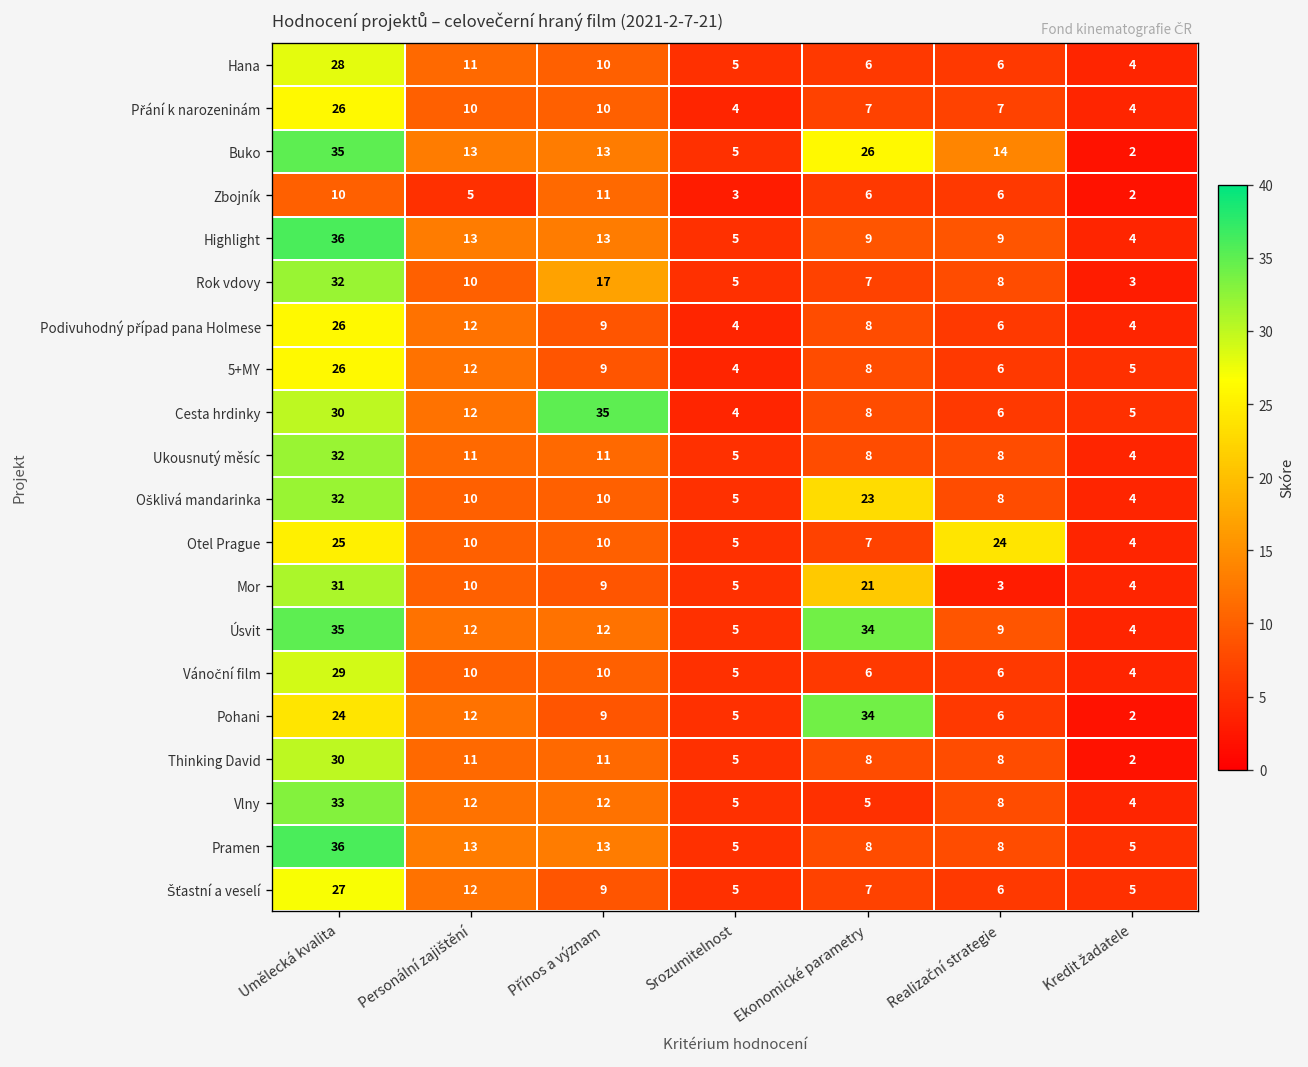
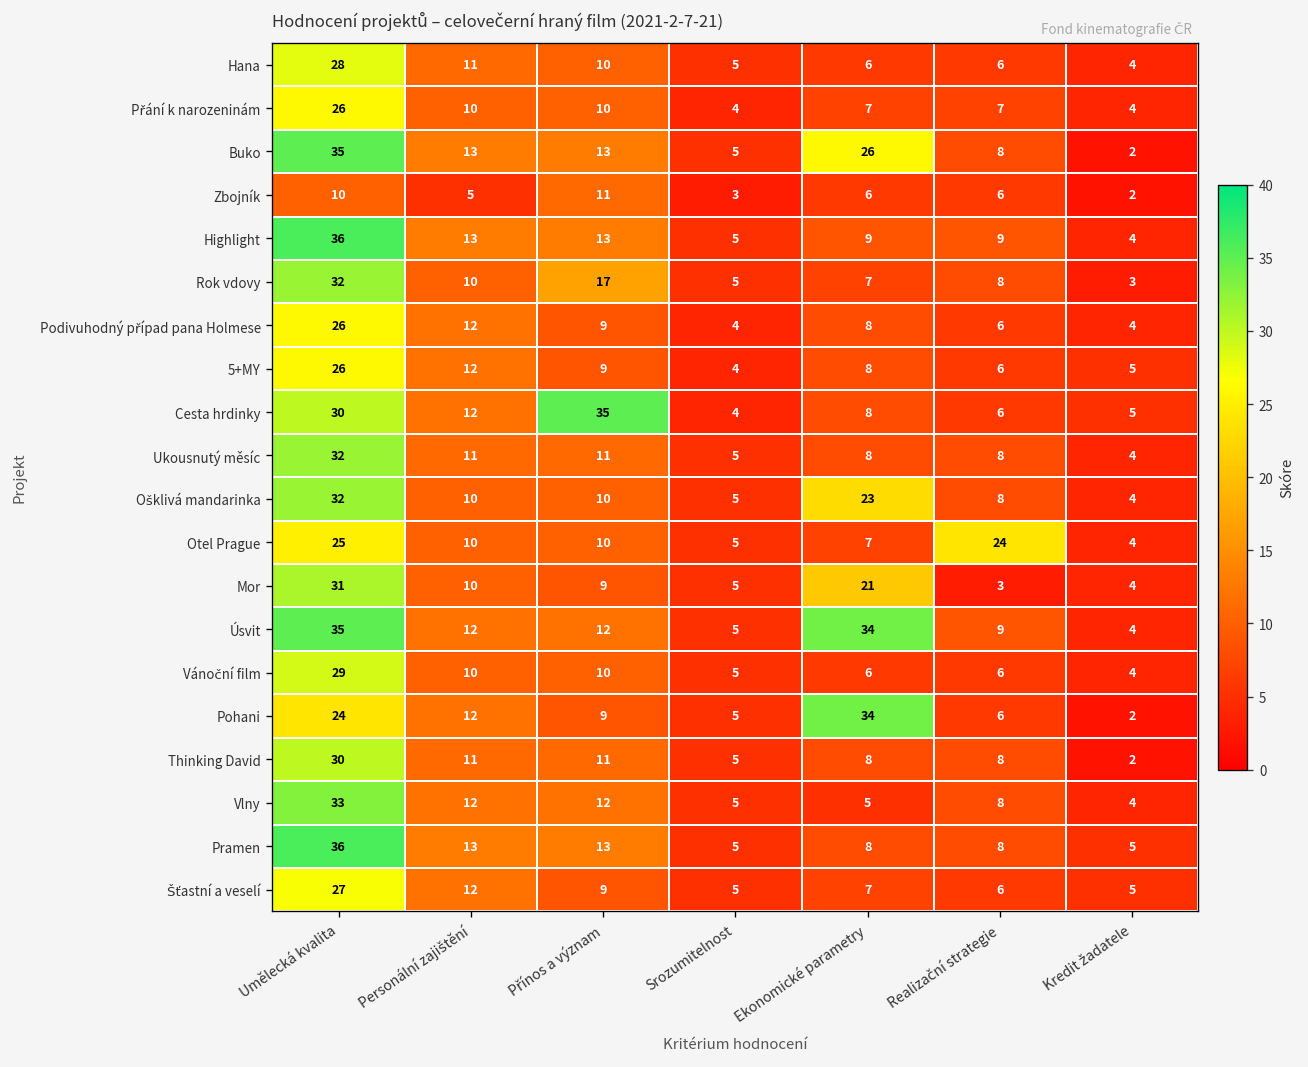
  {
    "Hana": {
      "Umělecká kvalita": 28,
      "Personální zajištění": 11,
      "Přínos a význam": 10,
      "Srozumitelnost": 5,
      "Ekonomické parametry": 6,
      "Realizační strategie": 6,
      "Kredit žadatele": 4
    },
    "Přání k narozeninám": {
      "Umělecká kvalita": 26,
      "Personální zajištění": 10,
      "Přínos a význam": 10,
      "Srozumitelnost": 4,
      "Ekonomické parametry": 7,
      "Realizační strategie": 7,
      "Kredit žadatele": 4
    },
    "Buko": {
      "Umělecká kvalita": 35,
      "Personální zajištění": 13,
      "Přínos a význam": 13,
      "Srozumitelnost": 5,
      "Ekonomické parametry": 26,
-     "Realizační strategie": 14,
+     "Realizační strategie": 8,
      "Kredit žadatele": 2
    },
    "Zbojník": {
      "Umělecká kvalita": 10,
      "Personální zajištění": 5,
      "Přínos a význam": 11,
      "Srozumitelnost": 3,
      "Ekonomické parametry": 6,
      "Realizační strategie": 6,
      "Kredit žadatele": 2
    },
    "Highlight": {
      "Umělecká kvalita": 36,
      "Personální zajištění": 13,
      "Přínos a význam": 13,
      "Srozumitelnost": 5,
      "Ekonomické parametry": 9,
      "Realizační strategie": 9,
      "Kredit žadatele": 4
    },
    "Rok vdovy": {
      "Umělecká kvalita": 32,
      "Personální zajištění": 10,
      "Přínos a význam": 17,
      "Srozumitelnost": 5,
      "Ekonomické parametry": 7,
      "Realizační strategie": 8,
      "Kredit žadatele": 3
    },
    "Podivuhodný případ pana Holmese": {
      "Umělecká kvalita": 26,
      "Personální zajištění": 12,
      "Přínos a význam": 9,
      "Srozumitelnost": 4,
      "Ekonomické parametry": 8,
      "Realizační strategie": 6,
      "Kredit žadatele": 4
    },
    "5+MY": {
      "Umělecká kvalita": 26,
      "Personální zajištění": 12,
      "Přínos a význam": 9,
      "Srozumitelnost": 4,
      "Ekonomické parametry": 8,
      "Realizační strategie": 6,
      "Kredit žadatele": 5
    },
    "Cesta hrdinky": {
      "Umělecká kvalita": 30,
      "Personální zajištění": 12,
      "Přínos a význam": 35,
      "Srozumitelnost": 4,
      "Ekonomické parametry": 8,
      "Realizační strategie": 6,
      "Kredit žadatele": 5
    },
    "Ukousnutý měsíc": {
      "Umělecká kvalita": 32,
      "Personální zajištění": 11,
      "Přínos a význam": 11,
      "Srozumitelnost": 5,
      "Ekonomické parametry": 8,
      "Realizační strategie": 8,
      "Kredit žadatele": 4
    },
    "Ošklivá mandarinka": {
      "Umělecká kvalita": 32,
      "Personální zajištění": 10,
      "Přínos a význam": 10,
      "Srozumitelnost": 5,
      "Ekonomické parametry": 23,
      "Realizační strategie": 8,
      "Kredit žadatele": 4
    },
    "Otel Prague": {
      "Umělecká kvalita": 25,
      "Personální zajištění": 10,
      "Přínos a význam": 10,
      "Srozumitelnost": 5,
      "Ekonomické parametry": 7,
      "Realizační strategie": 24,
      "Kredit žadatele": 4
    },
    "Mor": {
      "Umělecká kvalita": 31,
      "Personální zajištění": 10,
      "Přínos a význam": 9,
      "Srozumitelnost": 5,
      "Ekonomické parametry": 21,
      "Realizační strategie": 3,
      "Kredit žadatele": 4
    },
    "Úsvit": {
      "Umělecká kvalita": 35,
      "Personální zajištění": 12,
      "Přínos a význam": 12,
      "Srozumitelnost": 5,
      "Ekonomické parametry": 34,
      "Realizační strategie": 9,
      "Kredit žadatele": 4
    },
    "Vánoční film": {
      "Umělecká kvalita": 29,
      "Personální zajištění": 10,
      "Přínos a význam": 10,
      "Srozumitelnost": 5,
      "Ekonomické parametry": 6,
      "Realizační strategie": 6,
      "Kredit žadatele": 4
    },
    "Pohani": {
      "Umělecká kvalita": 24,
      "Personální zajištění": 12,
      "Přínos a význam": 9,
      "Srozumitelnost": 5,
      "Ekonomické parametry": 34,
      "Realizační strategie": 6,
      "Kredit žadatele": 2
    },
    "Thinking David": {
      "Umělecká kvalita": 30,
      "Personální zajištění": 11,
      "Přínos a význam": 11,
      "Srozumitelnost": 5,
      "Ekonomické parametry": 8,
      "Realizační strategie": 8,
      "Kredit žadatele": 2
    },
    "Vlny": {
      "Umělecká kvalita": 33,
      "Personální zajištění": 12,
      "Přínos a význam": 12,
      "Srozumitelnost": 5,
      "Ekonomické parametry": 5,
      "Realizační strategie": 8,
      "Kredit žadatele": 4
    },
    "Pramen": {
      "Umělecká kvalita": 36,
      "Personální zajištění": 13,
      "Přínos a význam": 13,
      "Srozumitelnost": 5,
      "Ekonomické parametry": 8,
      "Realizační strategie": 8,
      "Kredit žadatele": 5
    },
    "Šťastní a veselí": {
      "Umělecká kvalita": 27,
      "Personální zajištění": 12,
      "Přínos a význam": 9,
      "Srozumitelnost": 5,
      "Ekonomické parametry": 7,
      "Realizační strategie": 6,
      "Kredit žadatele": 5
    }
  }
